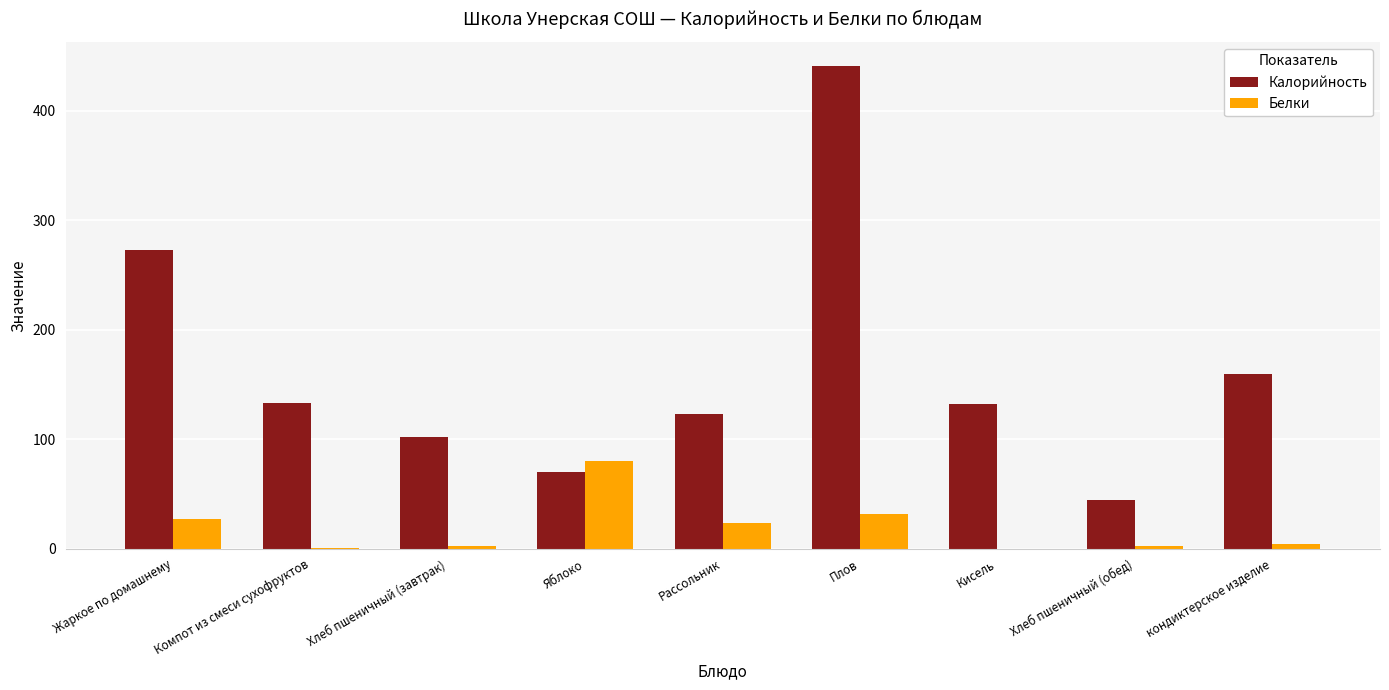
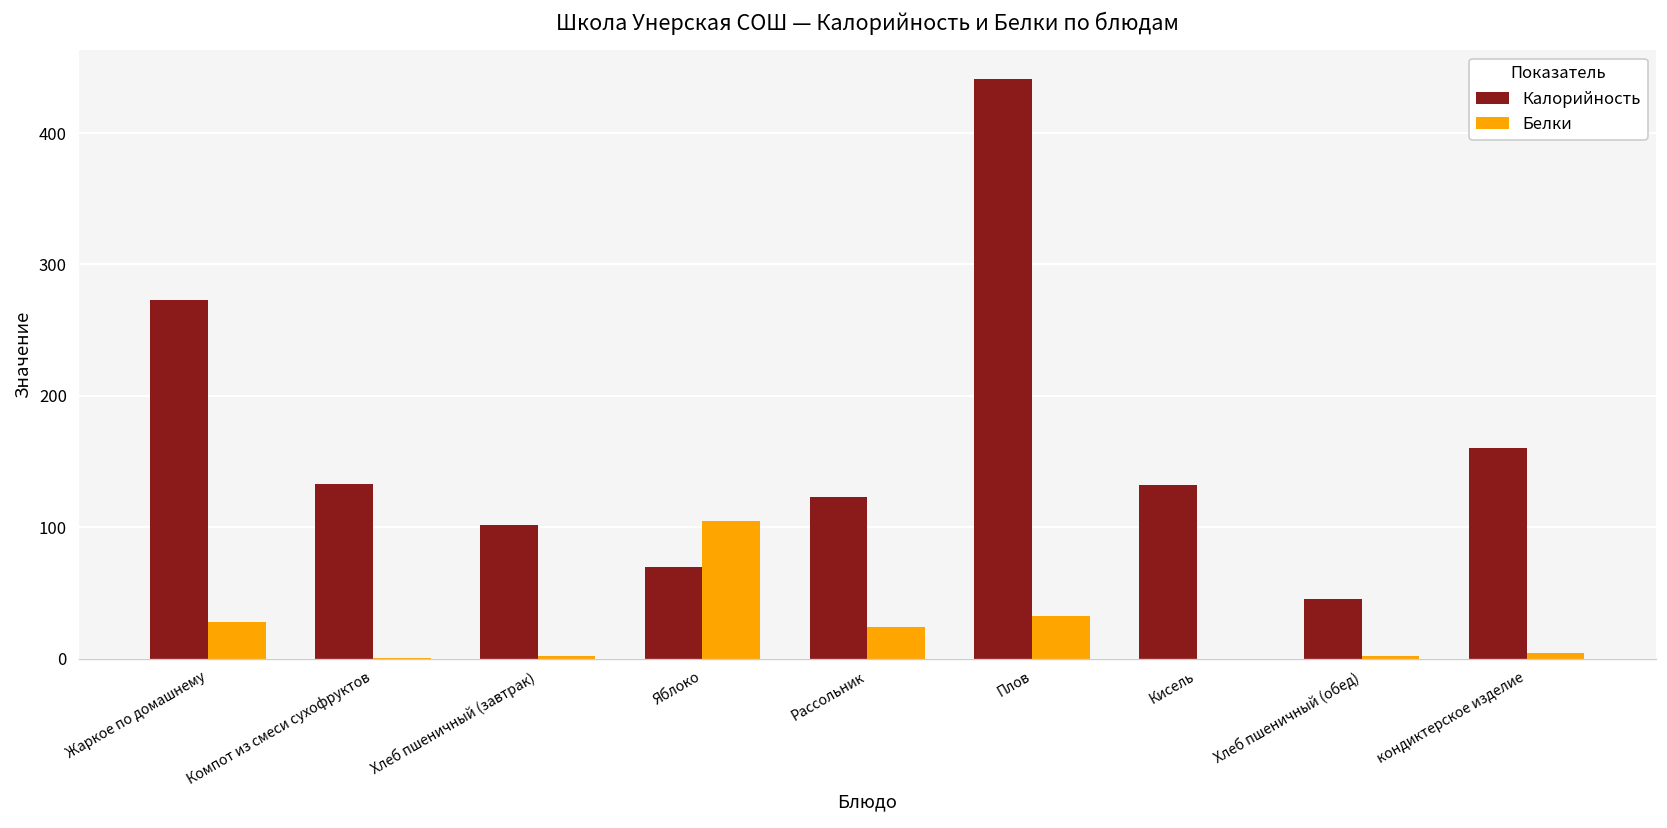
  {
    "Калорийность": {
      "Жаркое по домашнему": 273,
      "Компот из смеси сухофруктов": 133,
      "Хлеб пшеничный (завтрак)": 102,
      "Яблоко": 70,
      "Рассольник": 123,
      "Плов": 441,
      "Кисель": 132,
      "Хлеб пшеничный (обед)": 45,
      "кондиктерское изделие": 160
    },
    "Белки": {
      "Жаркое по домашнему": 28,
-     "Яблоко": 80,
+     "Яблоко": 105,
      "Рассольник": 24,
      "Плов": 32,
      "Кисель": 0,
      "кондиктерское изделие": 4
    }
  }
